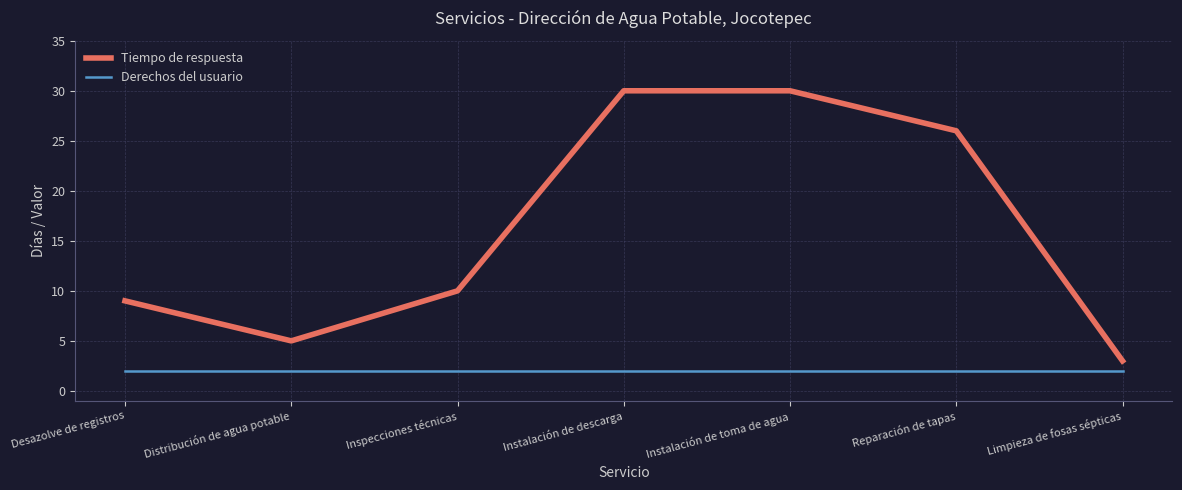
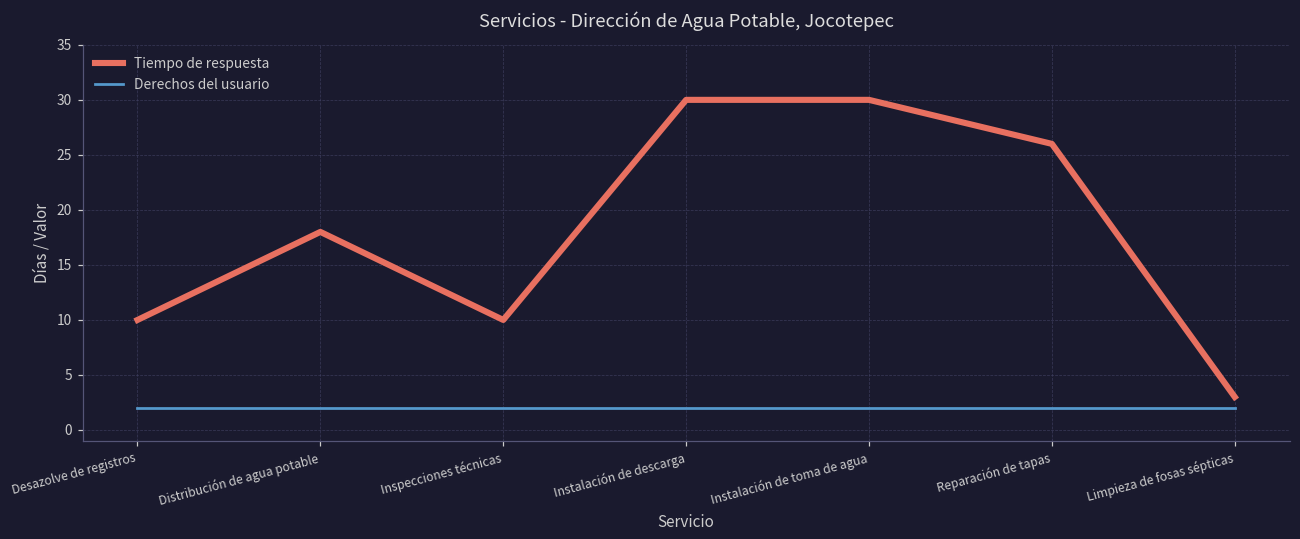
  {
    "Tiempo de respuesta": {
-     "Desazolve de registros": 9,
-     "Distribución de agua potable": 5,
+     "Desazolve de registros": 10,
+     "Distribución de agua potable": 18,
      "Inspecciones técnicas": 10,
      "Instalación de descarga": 30,
      "Instalación de toma de agua": 30,
      "Reparación de tapas": 26,
      "Limpieza de fosas sépticas": 3
    },
    "Derechos del usuario": {
      "Desazolve de registros": 2,
      "Distribución de agua potable": 2,
      "Inspecciones técnicas": 2,
      "Instalación de descarga": 2,
      "Instalación de toma de agua": 2,
      "Reparación de tapas": 2,
      "Limpieza de fosas sépticas": 2
    }
  }
